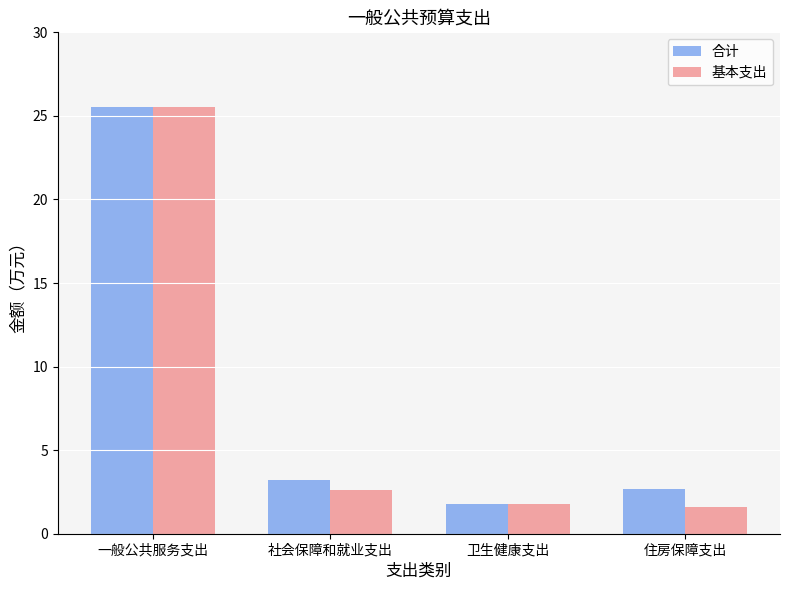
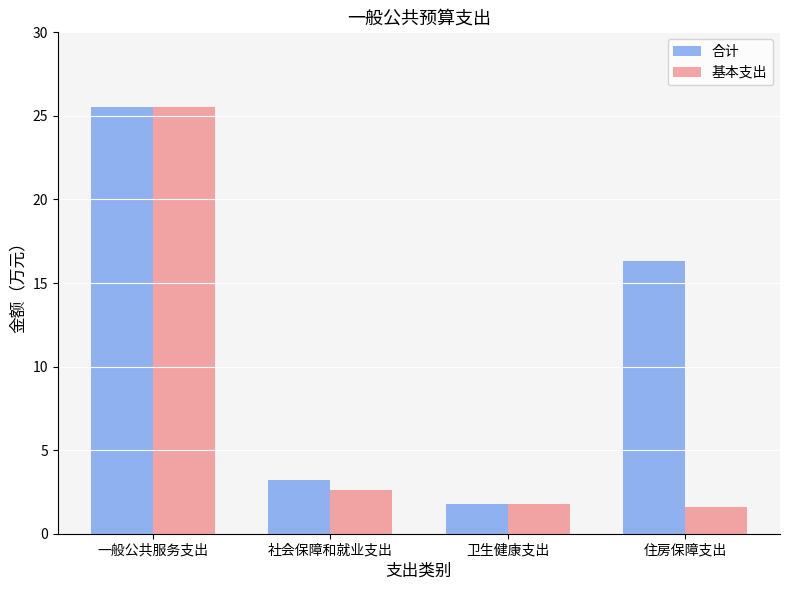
  {
    "合计": {
      "一般公共服务支出": 25.6,
      "社会保障和就业支出": 3.2,
      "卫生健康支出": 1.8,
-     "住房保障支出": 2.7
+     "住房保障支出": 16.3
    },
    "基本支出": {
      "一般公共服务支出": 25.6,
      "社会保障和就业支出": 2.6,
      "卫生健康支出": 1.8,
      "住房保障支出": 1.6
    }
  }
